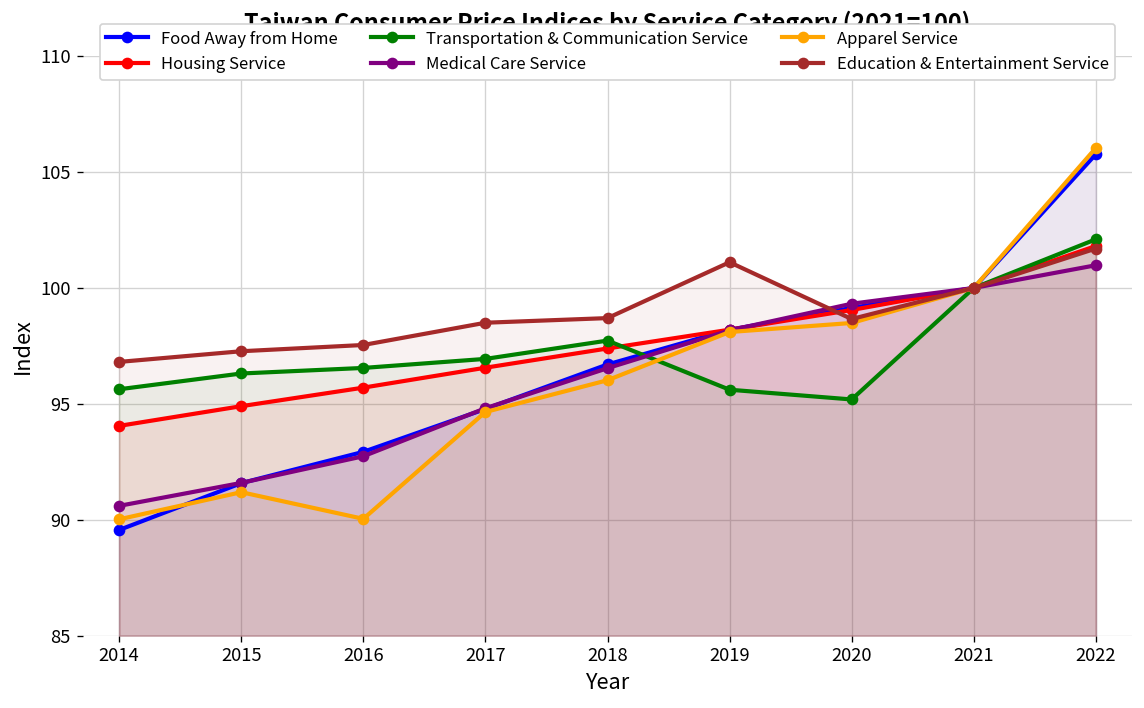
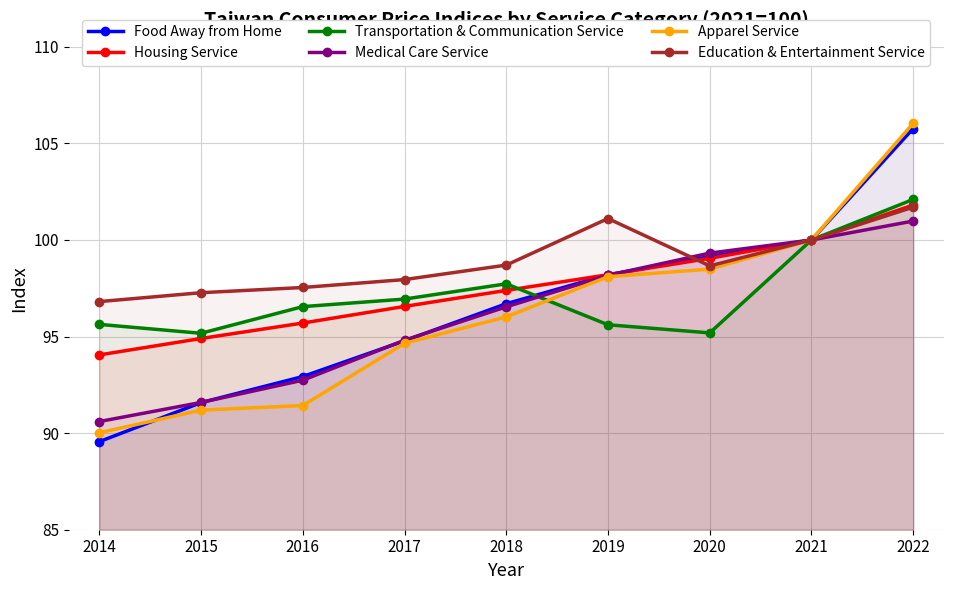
  {
    "Food Away from Home": {
      "2014": 89.6,
      "2016": 92.9,
      "2018": 96.7,
      "2022": 105.8
    },
    "Housing Service": {
      "2014": 94.1,
      "2015": 94.9,
      "2016": 95.7,
      "2017": 96.6,
      "2018": 97.4
    },
    "Transportation & Communication Service": {
      "2014": 95.6,
-     "2015": 96.3,
+     "2015": 95.2,
      "2016": 96.6,
      "2017": 96.9,
      "2018": 97.7,
      "2019": 95.6,
      "2020": 95.2,
      "2022": 102.1
    },
    "Medical Care Service": {
      "2014": 90.6,
      "2016": 92.7,
      "2018": 96.5,
      "2020": 99.3,
      "2022": 101.0
    },
    "Apparel Service": {
      "2014": 90.0,
      "2015": 91.2,
-     "2016": 90.0,
+     "2016": 91.4,
      "2018": 96.0,
      "2020": 98.5,
      "2022": 106.0
    },
    "Education & Entertainment Service": {
      "2014": 96.8,
      "2015": 97.3,
      "2016": 97.5,
-     "2017": 98.5,
+     "2017": 98.0,
      "2018": 98.7,
      "2019": 101.1,
      "2020": 98.7
    }
  }
